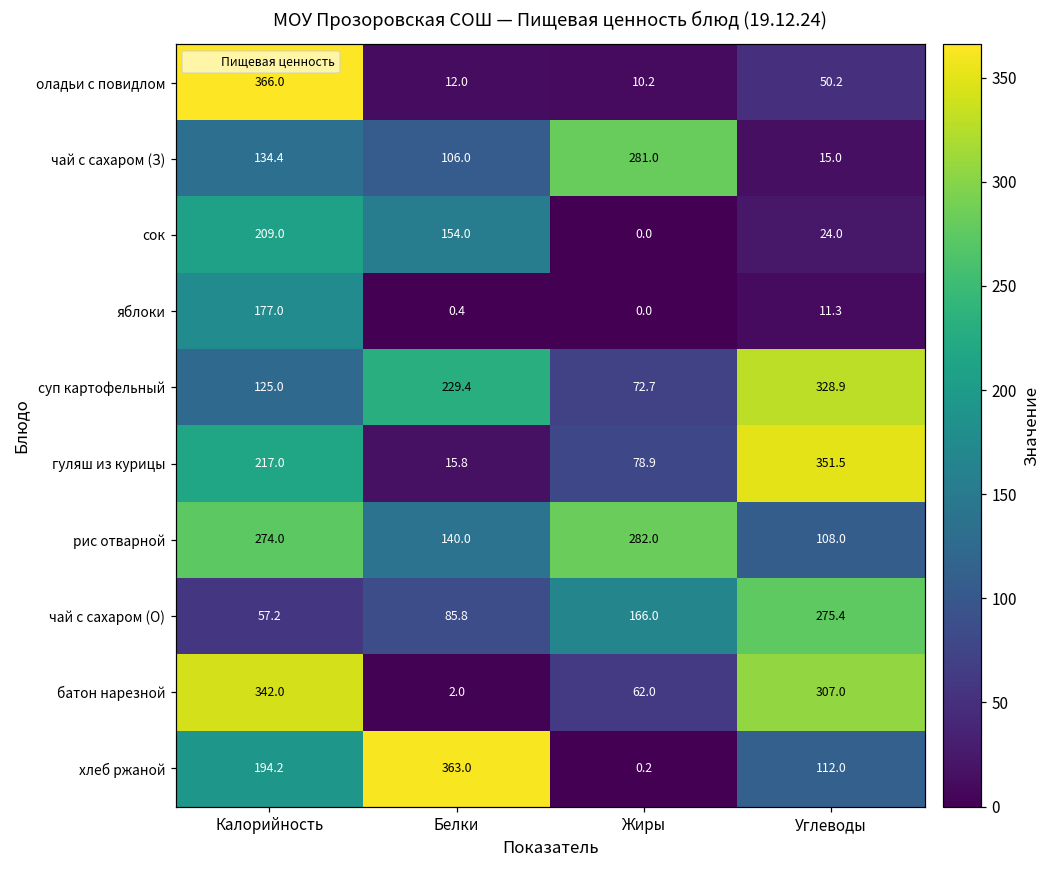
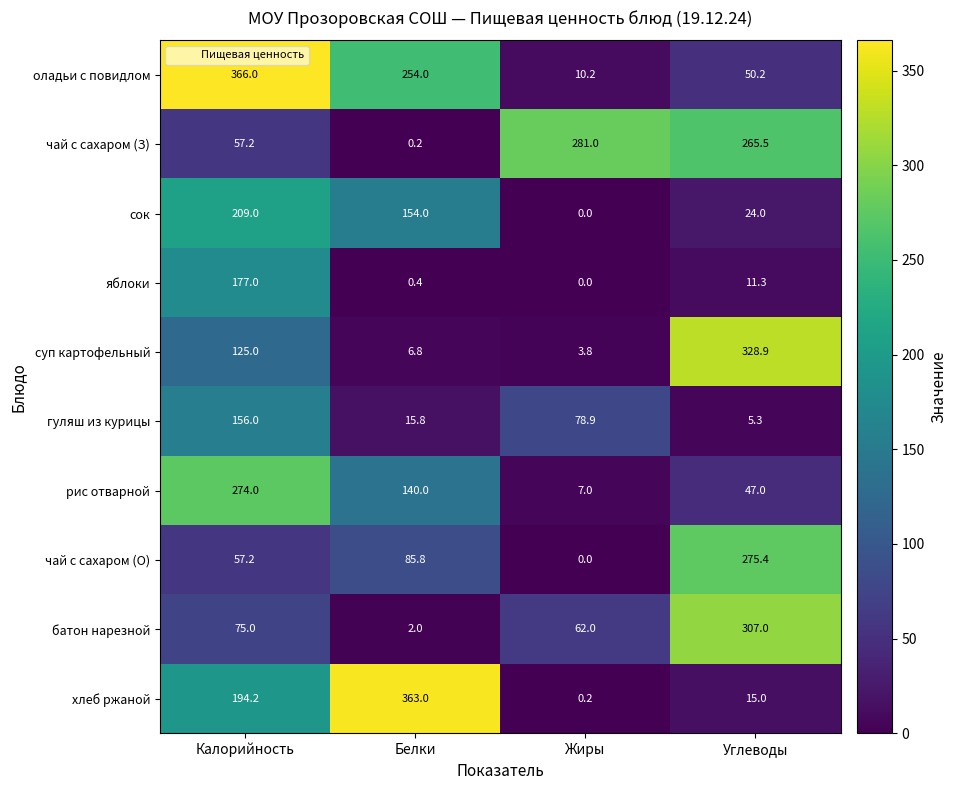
  {
    "оладьи с повидлом": {
      "Калорийность": 366.0,
-     "Белки": 12.0,
+     "Белки": 254.0,
      "Жиры": 10.2,
      "Углеводы": 50.2
    },
    "чай с сахаром (З)": {
-     "Калорийность": 134.4,
-     "Белки": 106.0,
+     "Калорийность": 57.2,
+     "Белки": 0.2,
      "Жиры": 281.0,
-     "Углеводы": 15.0
+     "Углеводы": 265.5
    },
    "сок": {
      "Калорийность": 209.0,
      "Белки": 154.0,
      "Жиры": 0.0,
      "Углеводы": 24.0
    },
    "яблоки": {
      "Калорийность": 177.0,
      "Белки": 0.4,
      "Жиры": 0.0,
      "Углеводы": 11.3
    },
    "суп картофельный": {
      "Калорийность": 125.0,
-     "Белки": 229.4,
-     "Жиры": 72.7,
+     "Белки": 6.8,
+     "Жиры": 3.8,
      "Углеводы": 328.9
    },
    "гуляш из курицы": {
-     "Калорийность": 217.0,
+     "Калорийность": 156.0,
      "Белки": 15.8,
      "Жиры": 78.9,
-     "Углеводы": 351.5
+     "Углеводы": 5.3
    },
    "рис отварной": {
      "Калорийность": 274.0,
      "Белки": 140.0,
-     "Жиры": 282.0,
-     "Углеводы": 108.0
+     "Жиры": 7.0,
+     "Углеводы": 47.0
    },
    "чай с сахаром (О)": {
      "Калорийность": 57.2,
      "Белки": 85.8,
-     "Жиры": 166.0,
+     "Жиры": 0.0,
      "Углеводы": 275.4
    },
    "батон нарезной": {
-     "Калорийность": 342.0,
+     "Калорийность": 75.0,
      "Белки": 2.0,
      "Жиры": 62.0,
      "Углеводы": 307.0
    },
    "хлеб ржаной": {
      "Калорийность": 194.2,
      "Белки": 363.0,
      "Жиры": 0.2,
-     "Углеводы": 112.0
+     "Углеводы": 15.0
    }
  }
